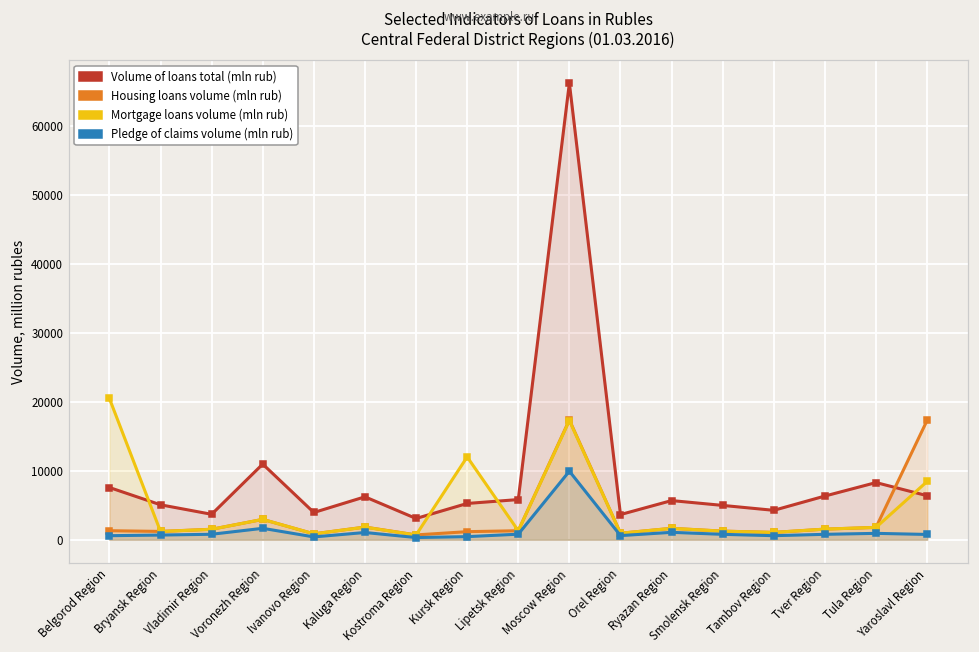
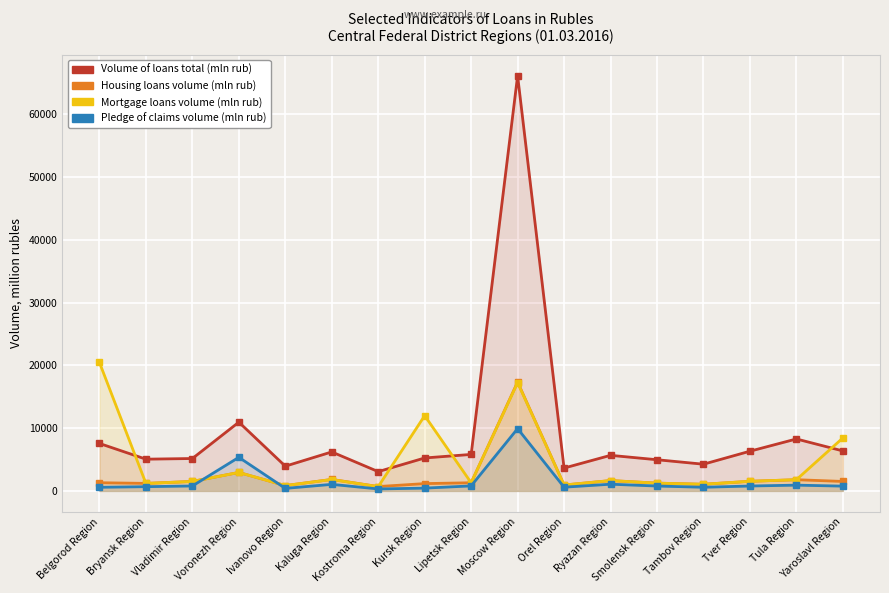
  {
    "Volume of loans total (mln rub)": {
      "Belgorod Region": 8000,
      "Bryansk Region": 5000,
-     "Vladimir Region": 4000,
+     "Vladimir Region": 5000,
      "Voronezh Region": 11000,
      "Ivanovo Region": 4000,
      "Kaluga Region": 6000,
      "Kostroma Region": 3000,
      "Kursk Region": 5000,
      "Lipetsk Region": 6000,
      "Moscow Region": 66000,
      "Orel Region": 4000,
      "Ryazan Region": 6000,
      "Smolensk Region": 5000,
      "Tambov Region": 4000,
      "Tver Region": 6000,
      "Tula Region": 8000,
      "Yaroslavl Region": 6000
    },
    "Housing loans volume (mln rub)": {
      "Belgorod Region": 1000,
      "Kursk Region": 1000,
-     "Yaroslavl Region": 17000
+     "Yaroslavl Region": 2000
    },
    "Mortgage loans volume (mln rub)": {
      "Belgorod Region": 20000,
      "Kursk Region": 12000,
      "Yaroslavl Region": 8000
    },
    "Pledge of claims volume (mln rub)": {
      "Belgorod Region": 1000,
      "Bryansk Region": 1000,
      "Vladimir Region": 1000,
-     "Voronezh Region": 2000,
+     "Voronezh Region": 5000,
      "Ivanovo Region": 0,
      "Kaluga Region": 1000,
      "Kursk Region": 0,
      "Lipetsk Region": 1000,
      "Moscow Region": 10000,
      "Ryazan Region": 1000,
      "Smolensk Region": 1000,
      "Tambov Region": 1000,
      "Tver Region": 1000,
      "Tula Region": 1000,
      "Yaroslavl Region": 1000
    }
  }
